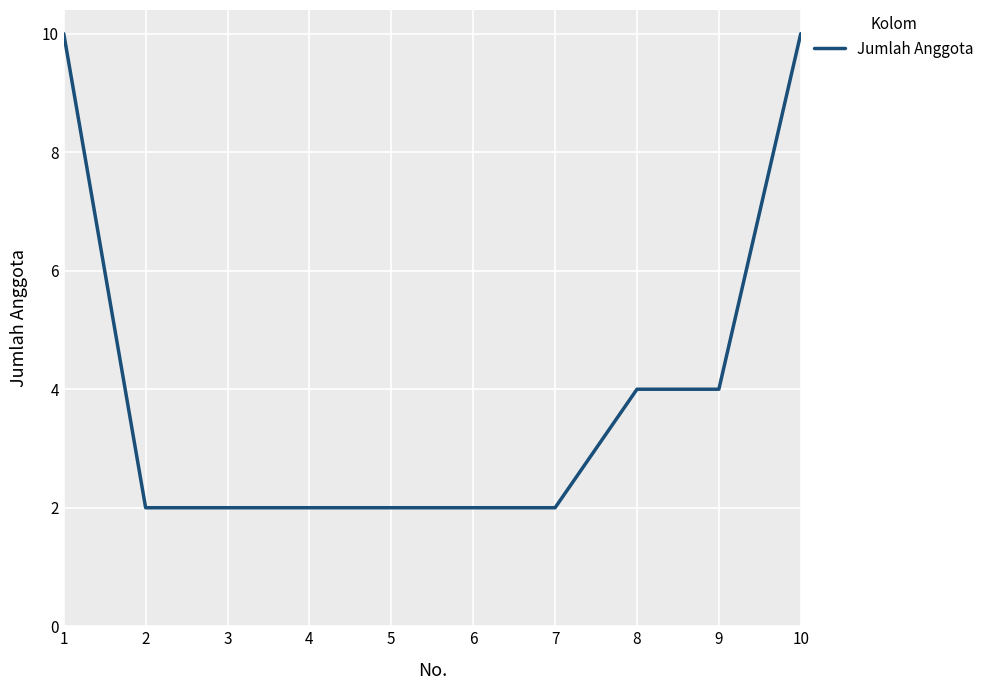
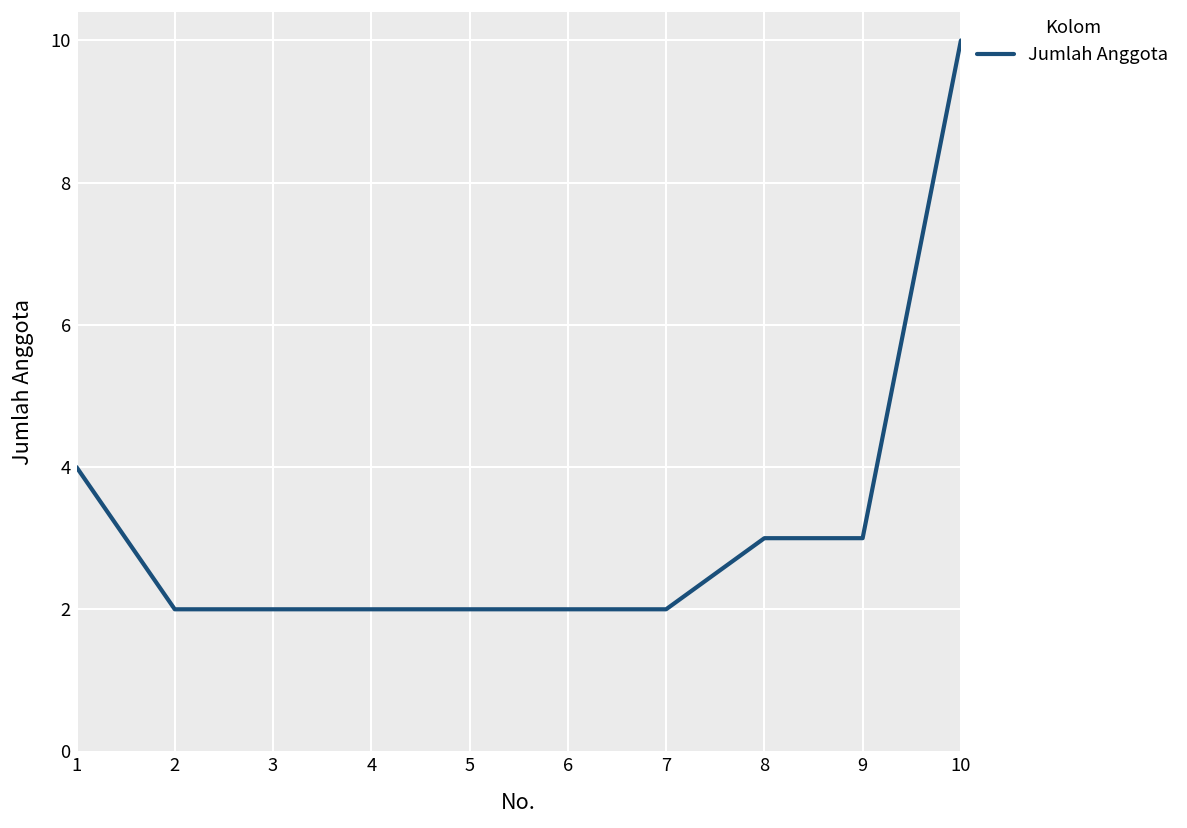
  {
-   "1": 10,
+   "1": 4,
    "2": 2,
    "3": 2,
    "4": 2,
    "5": 2,
    "6": 2,
    "7": 2,
-   "8": 4,
-   "9": 4,
+   "8": 3,
+   "9": 3,
    "10": 10
  }
